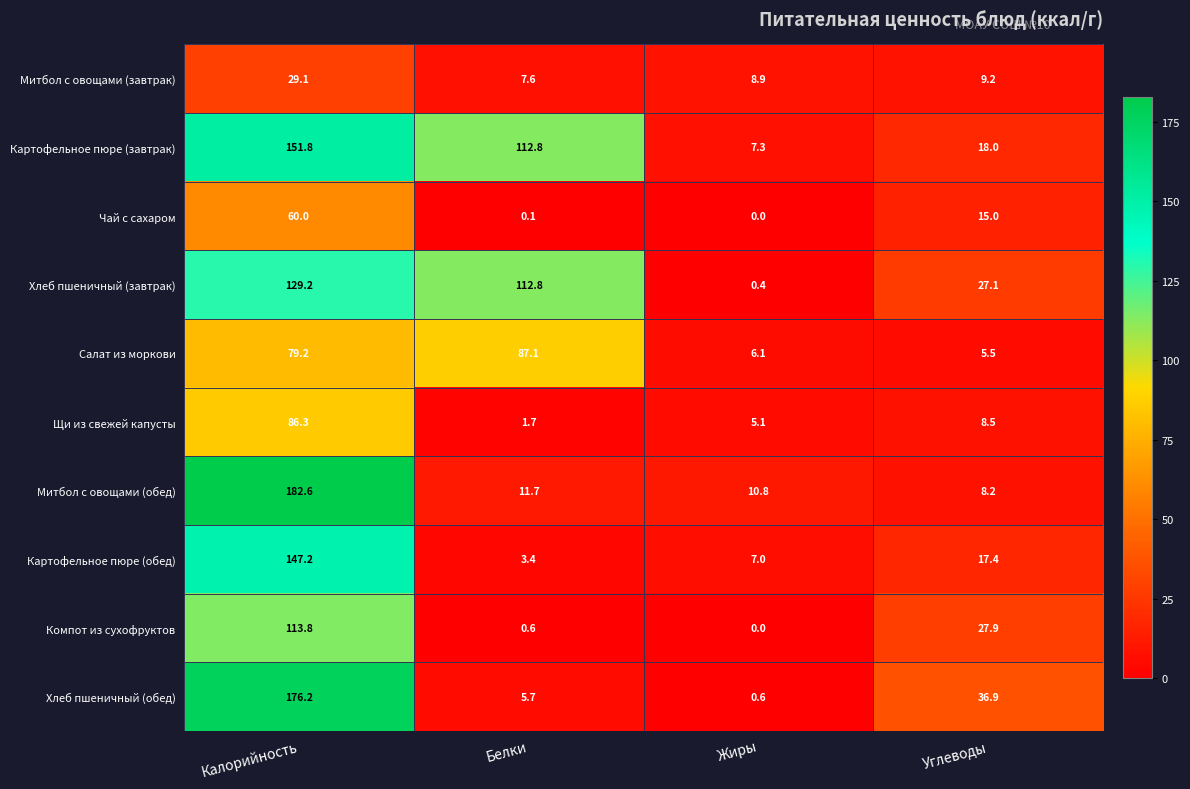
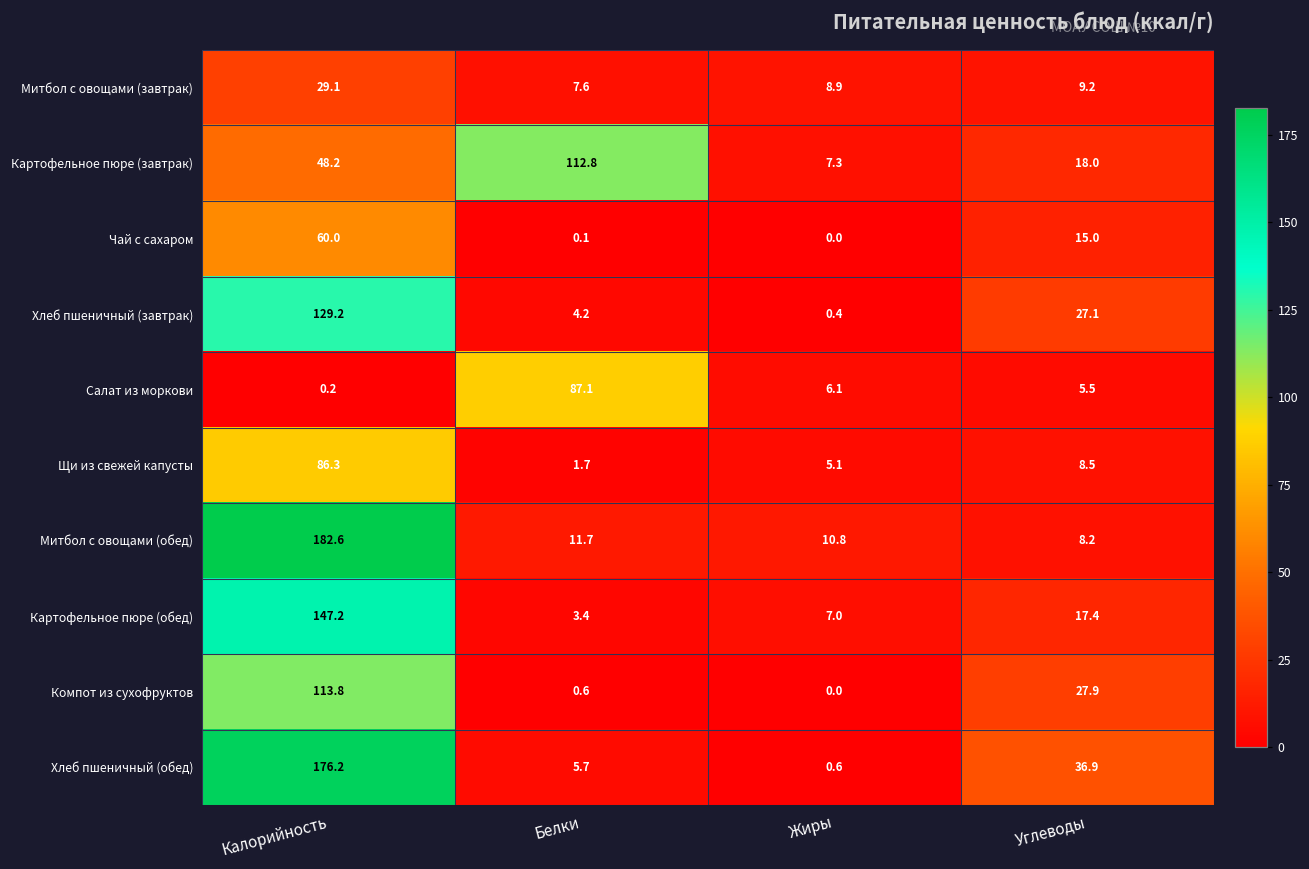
  {
    "Митбол с овощами (завтрак)": {
      "Калорийность": 29.1,
      "Белки": 7.6,
      "Жиры": 8.9,
      "Углеводы": 9.2
    },
    "Картофельное пюре (завтрак)": {
-     "Калорийность": 151.8,
+     "Калорийность": 48.2,
      "Белки": 112.8,
      "Жиры": 7.3,
      "Углеводы": 18.0
    },
    "Чай с сахаром": {
      "Калорийность": 60.0,
      "Белки": 0.1,
      "Жиры": 0.0,
      "Углеводы": 15.0
    },
    "Хлеб пшеничный (завтрак)": {
      "Калорийность": 129.2,
-     "Белки": 112.8,
+     "Белки": 4.2,
      "Жиры": 0.4,
      "Углеводы": 27.1
    },
    "Салат из моркови": {
-     "Калорийность": 79.2,
+     "Калорийность": 0.2,
      "Белки": 87.1,
      "Жиры": 6.1,
      "Углеводы": 5.5
    },
    "Щи из свежей капусты": {
      "Калорийность": 86.3,
      "Белки": 1.7,
      "Жиры": 5.1,
      "Углеводы": 8.5
    },
    "Митбол с овощами (обед)": {
      "Калорийность": 182.6,
      "Белки": 11.7,
      "Жиры": 10.8,
      "Углеводы": 8.2
    },
    "Картофельное пюре (обед)": {
      "Калорийность": 147.2,
      "Белки": 3.4,
      "Жиры": 7.0,
      "Углеводы": 17.4
    },
    "Компот из сухофруктов": {
      "Калорийность": 113.8,
      "Белки": 0.6,
      "Жиры": 0.0,
      "Углеводы": 27.9
    },
    "Хлеб пшеничный (обед)": {
      "Калорийность": 176.2,
      "Белки": 5.7,
      "Жиры": 0.6,
      "Углеводы": 36.9
    }
  }
